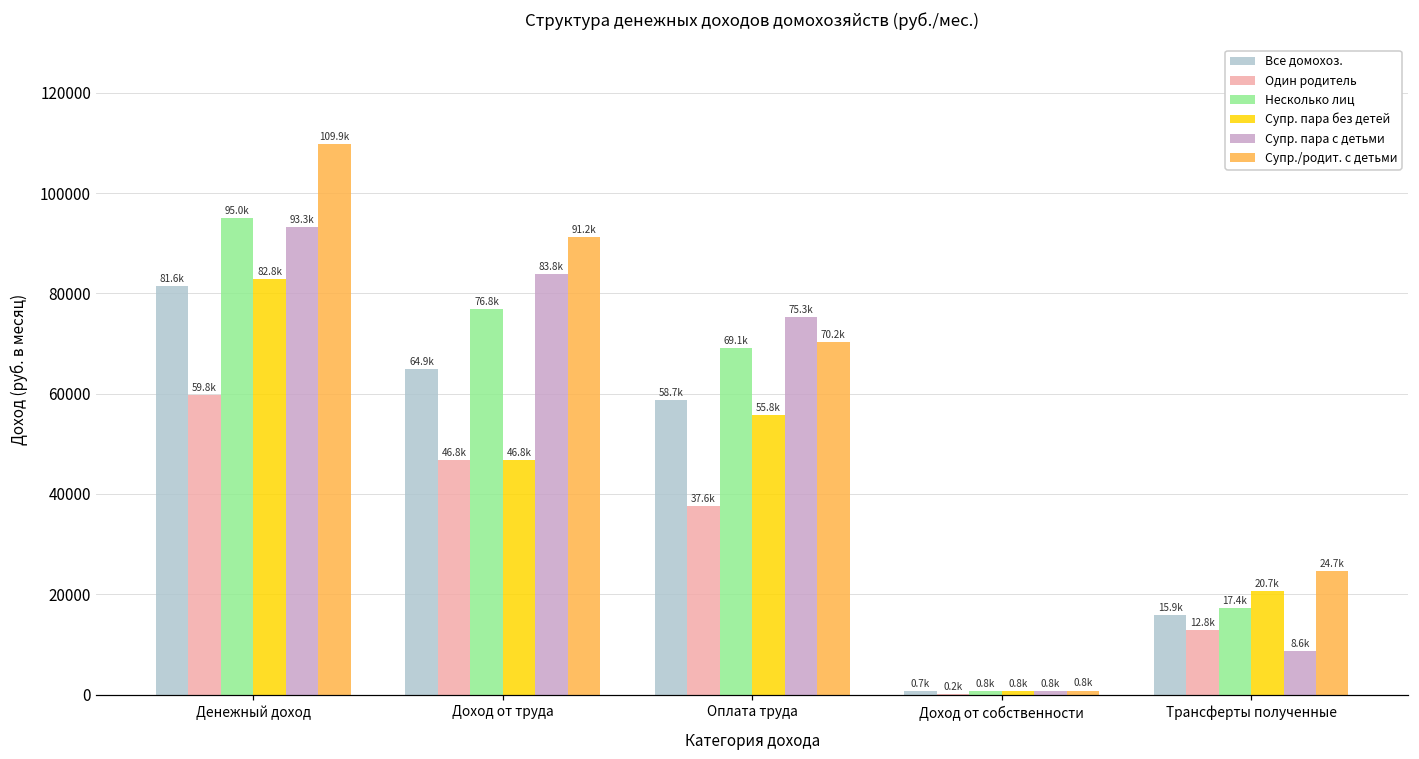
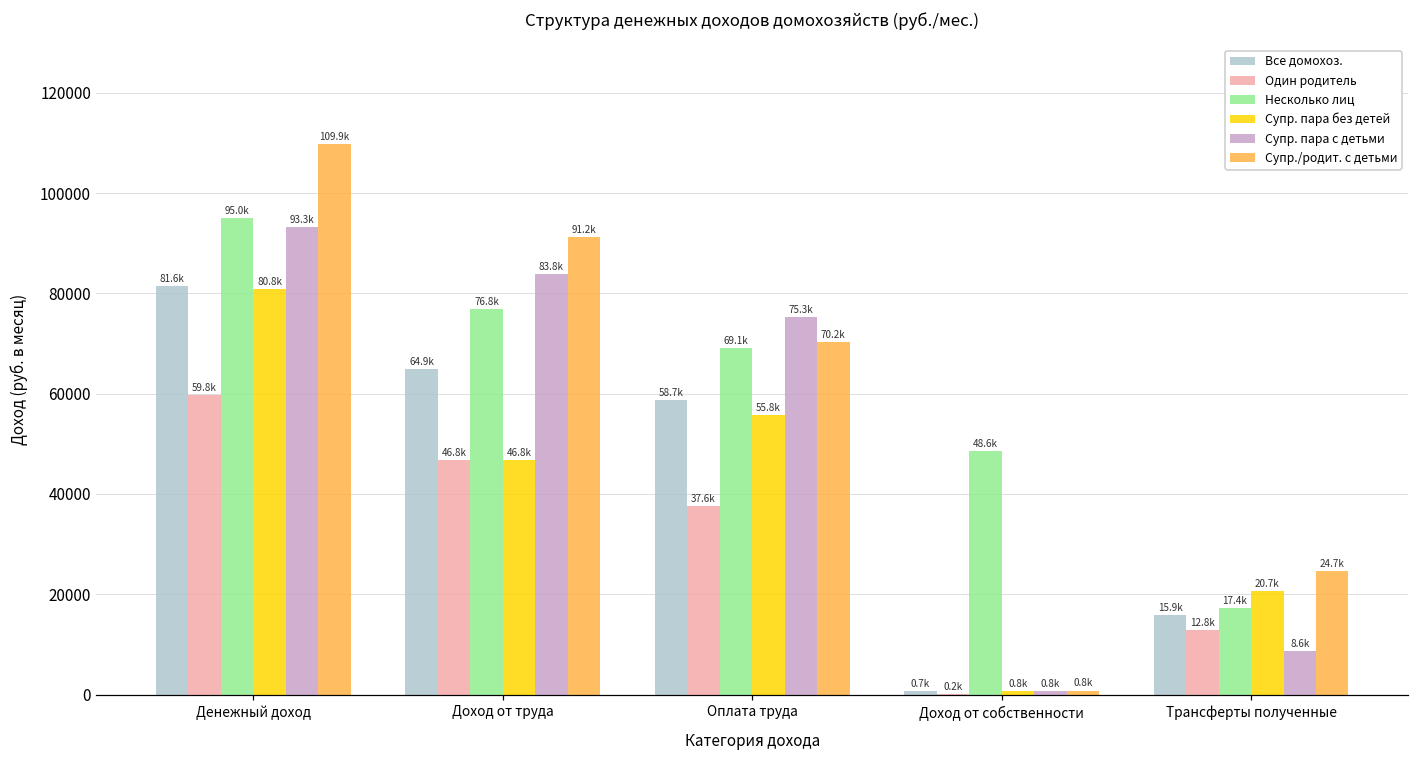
  {
    "Несколько лиц": {
      "Денежный доход": "95.0k",
      "Доход от труда": "76.8k",
      "Оплата труда": "69.1k",
-     "Доход от собственности": "0.8k",
+     "Доход от собственности": "48.6k",
      "Трансферты полученные": "17.4k"
    },
    "Супр. пара без детей": {
-     "Денежный доход": "82.8k",
+     "Денежный доход": "80.8k",
      "Доход от труда": "46.8k",
      "Оплата труда": "55.8k",
      "Доход от собственности": "0.8k",
      "Трансферты полученные": "20.7k"
    },
    "Супр./родит. с детьми": {
      "Денежный доход": "109.9k",
      "Доход от труда": "91.2k",
      "Оплата труда": "70.2k",
      "Доход от собственности": "0.8k",
      "Трансферты полученные": "24.7k"
    }
  }
